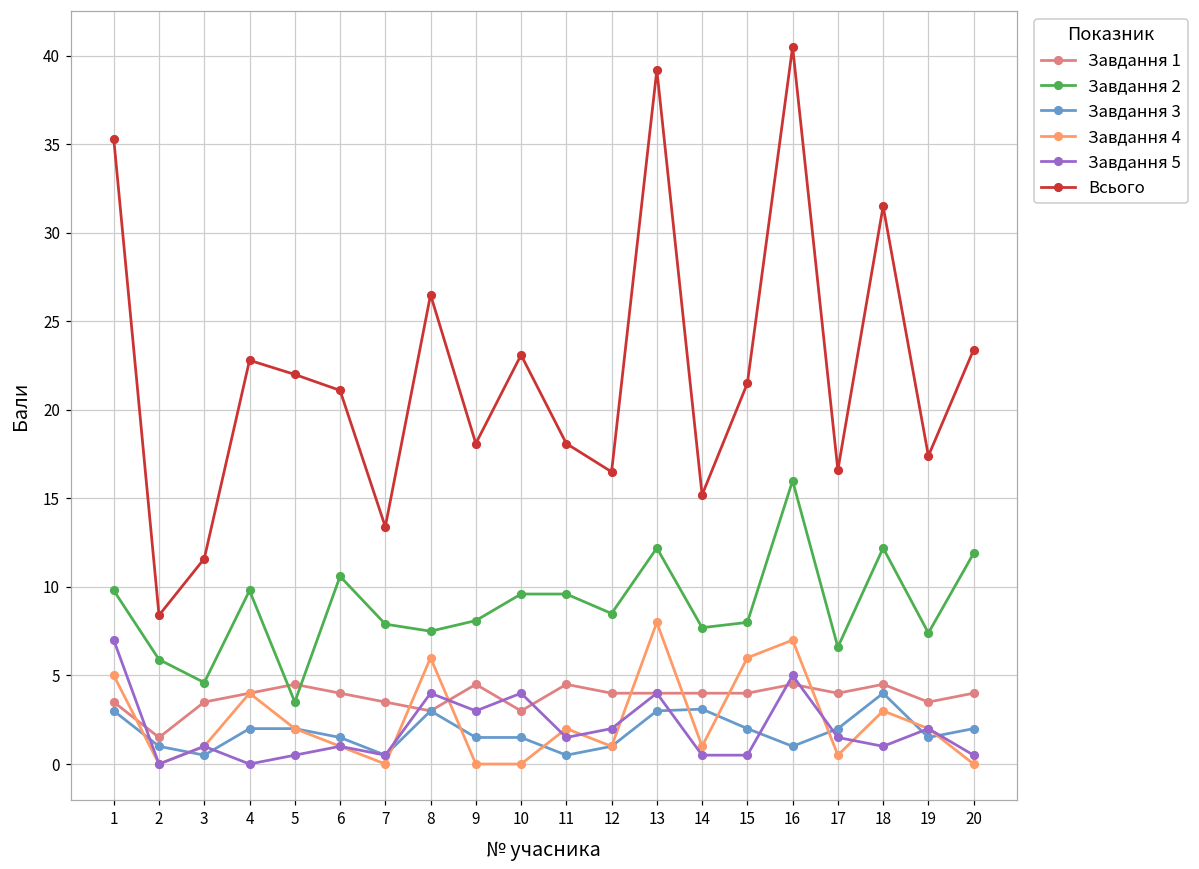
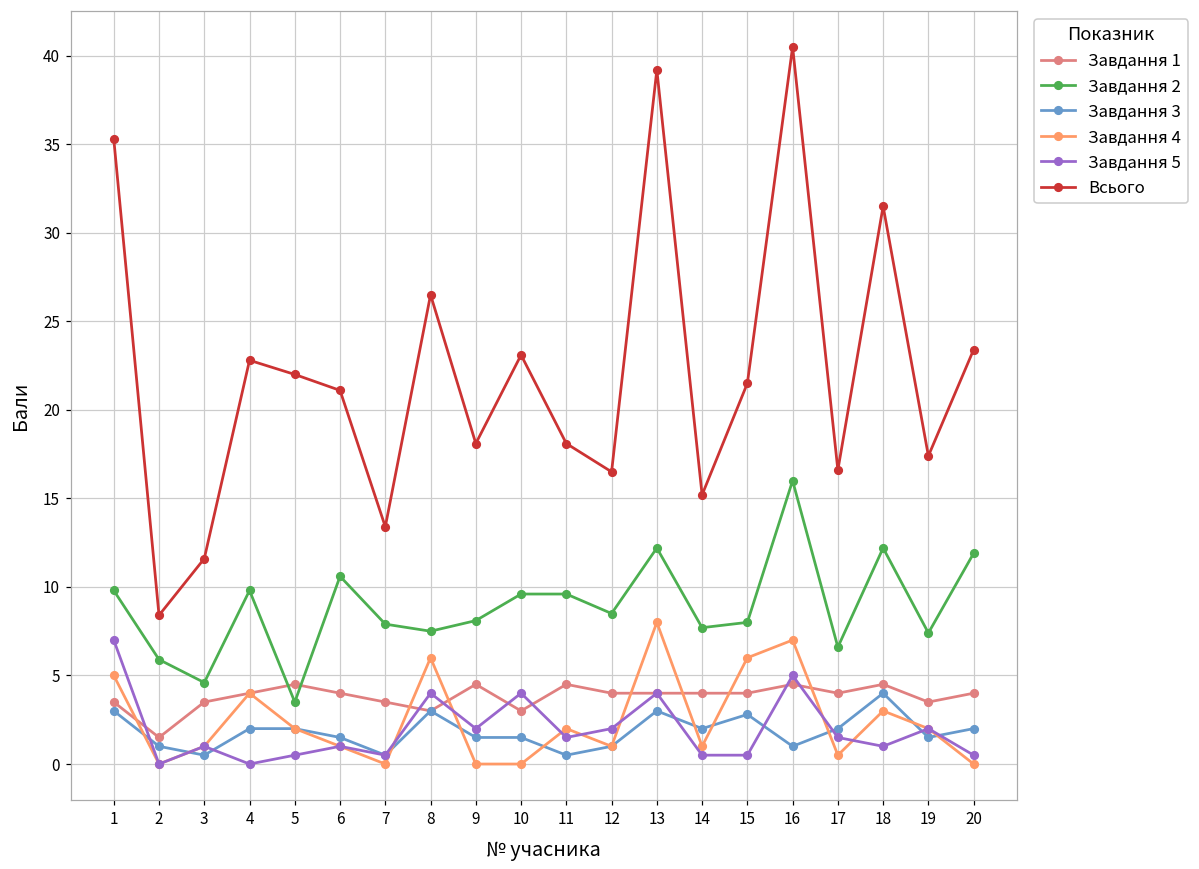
  {
    "Завдання 2": {
      "1": 9.8,
      "2": 5.9,
      "3": 4.6,
      "4": 9.8,
      "5": 3.5,
      "6": 10.6,
      "7": 7.9,
      "8": 7.5,
      "9": 8.1,
      "10": 9.6,
      "11": 9.6,
      "12": 8.5,
      "13": 12.2,
      "14": 7.7,
      "15": 8.0,
      "16": 16.0,
      "17": 6.6,
      "18": 12.2,
      "19": 7.4,
      "20": 11.9
    },
    "Завдання 3": {
      "1": 3.0,
      "2": 1.0,
      "3": 0.5,
      "4": 2.0,
      "6": 1.5,
      "9": 1.5,
      "10": 1.5,
      "11": 0.5,
      "13": 3.0,
-     "14": 3.1,
-     "15": 2.0,
+     "14": 2.0,
+     "15": 2.8,
      "16": 1.0,
      "17": 2.0,
      "18": 4.0,
      "19": 1.5,
      "20": 2.0
    },
    "Завдання 5": {
      "1": 7,
      "4": 0,
      "5": 0.5,
      "8": 4,
-     "9": 3,
+     "9": 2,
      "10": 4,
      "11": 1.5,
      "12": 2,
      "14": 0.5,
      "15": 0.5,
      "16": 5,
      "17": 1.5,
      "18": 1,
      "20": 0.5
    },
    "Всього": {
      "1": 35.3,
      "2": 8.4,
      "3": 11.6,
      "4": 22.8,
      "5": 22.0,
      "6": 21.1,
      "7": 13.4,
      "8": 26.5,
      "9": 18.1,
      "10": 23.1,
      "11": 18.1,
      "12": 16.5,
      "13": 39.2,
      "14": 15.2,
      "15": 21.5,
      "16": 40.5,
      "17": 16.6,
      "18": 31.5,
      "19": 17.4,
      "20": 23.4
    }
  }
